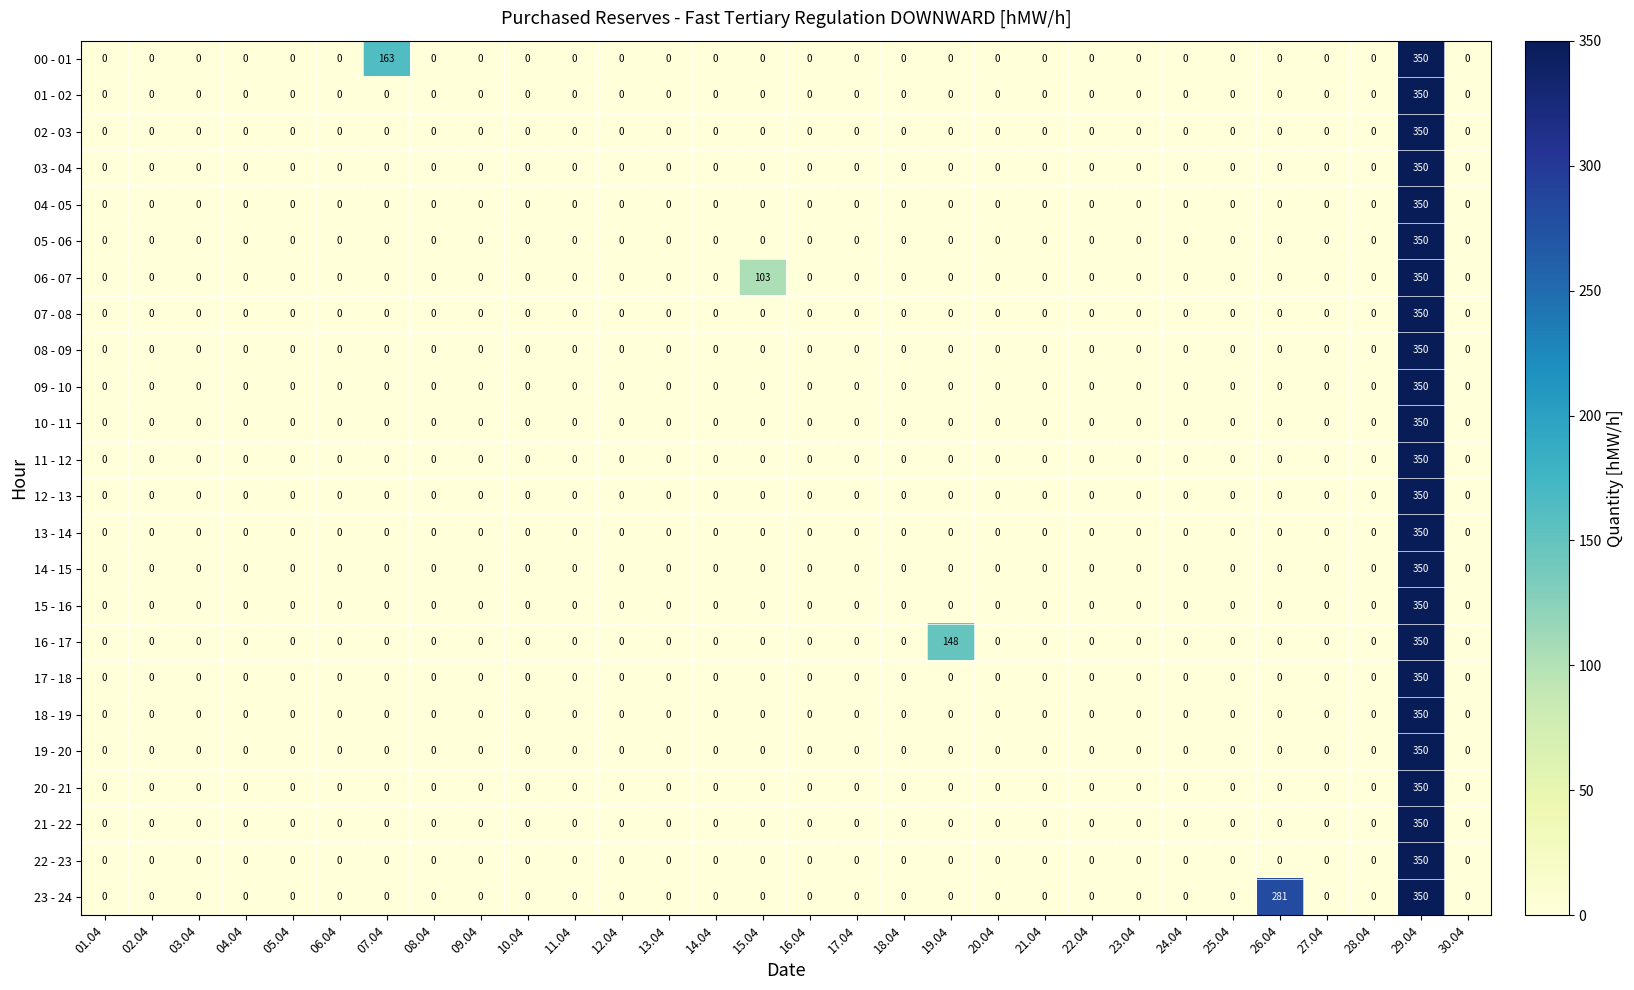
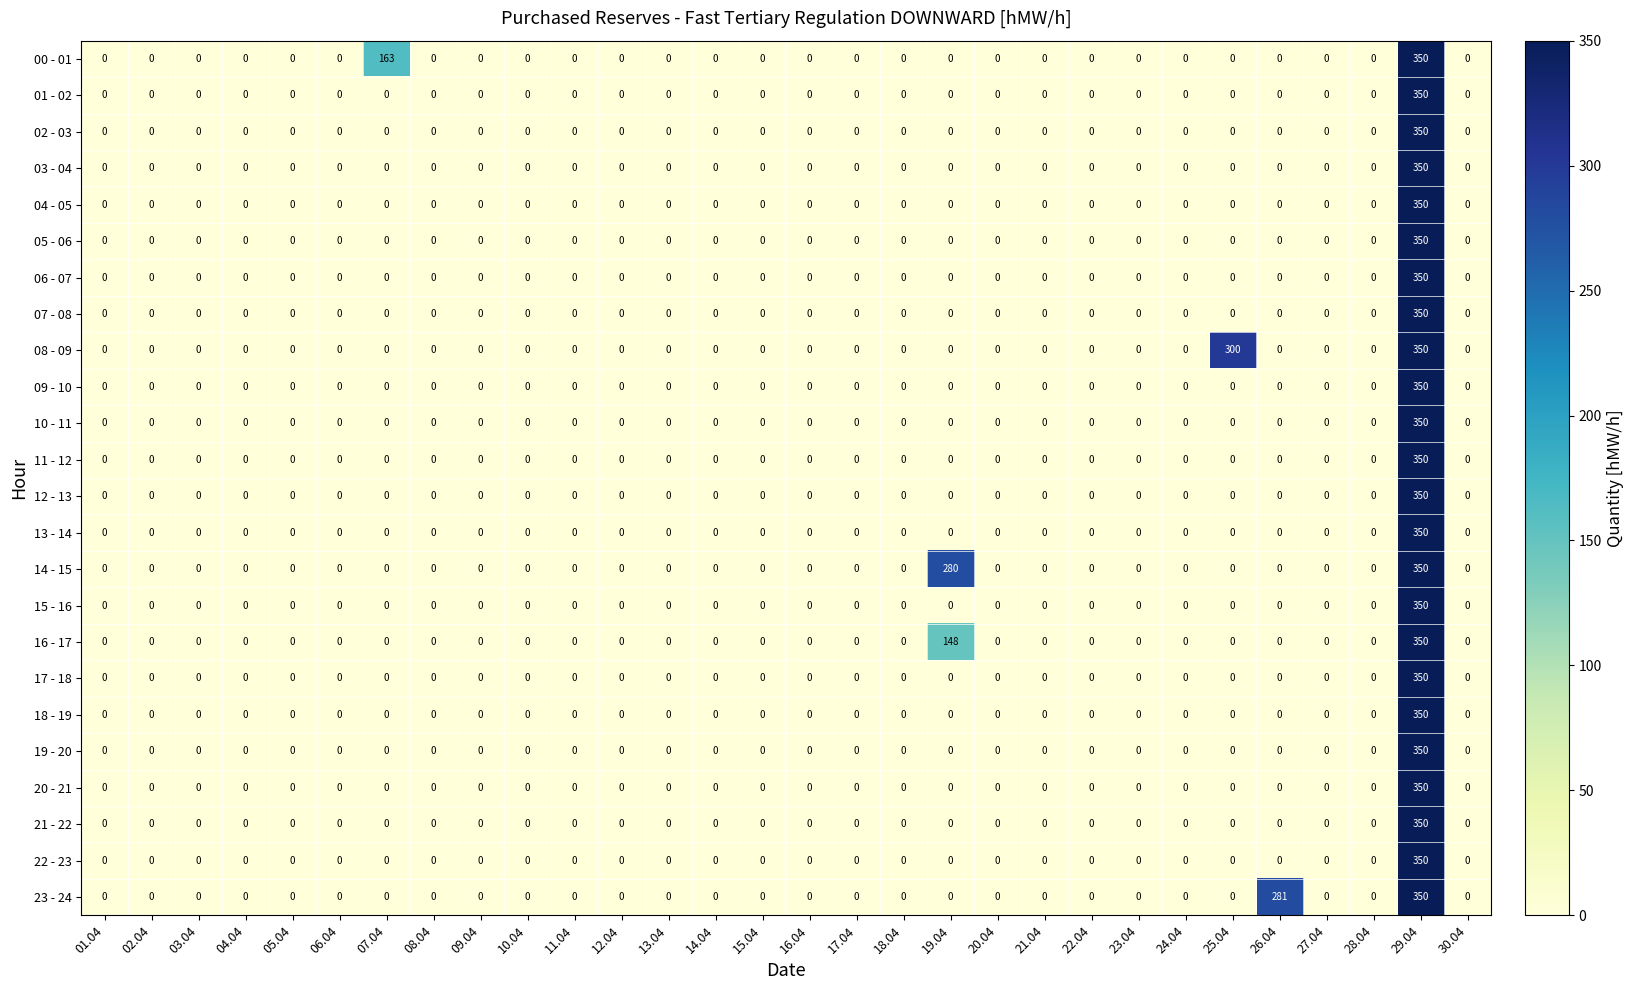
  {
    "06 - 07": {
      "01.04": 0,
      "02.04": 0,
      "03.04": 0,
      "04.04": 0,
      "05.04": 0,
      "06.04": 0,
      "07.04": 0,
      "08.04": 0,
      "09.04": 0,
      "10.04": 0,
      "11.04": 0,
      "12.04": 0,
      "13.04": 0,
      "14.04": 0,
-     "15.04": 103,
+     "15.04": 0,
      "16.04": 0,
      "17.04": 0,
      "18.04": 0,
      "19.04": 0,
      "20.04": 0,
      "21.04": 0,
      "22.04": 0,
      "23.04": 0,
      "24.04": 0,
      "25.04": 0,
      "26.04": 0,
      "27.04": 0,
      "28.04": 0,
      "29.04": 350,
      "30.04": 0
    },
    "08 - 09": {
      "01.04": 0,
      "02.04": 0,
      "03.04": 0,
      "04.04": 0,
      "05.04": 0,
      "06.04": 0,
      "07.04": 0,
      "08.04": 0,
      "09.04": 0,
      "10.04": 0,
      "11.04": 0,
      "12.04": 0,
      "13.04": 0,
      "14.04": 0,
      "15.04": 0,
      "16.04": 0,
      "17.04": 0,
      "18.04": 0,
      "19.04": 0,
      "20.04": 0,
      "21.04": 0,
      "22.04": 0,
      "23.04": 0,
      "24.04": 0,
-     "25.04": 0,
+     "25.04": 300,
      "26.04": 0,
      "27.04": 0,
      "28.04": 0,
      "29.04": 350,
      "30.04": 0
    },
    "14 - 15": {
      "01.04": 0,
      "02.04": 0,
      "03.04": 0,
      "04.04": 0,
      "05.04": 0,
      "06.04": 0,
      "07.04": 0,
      "08.04": 0,
      "09.04": 0,
      "10.04": 0,
      "11.04": 0,
      "12.04": 0,
      "13.04": 0,
      "14.04": 0,
      "15.04": 0,
      "16.04": 0,
      "17.04": 0,
      "18.04": 0,
-     "19.04": 0,
+     "19.04": 280,
      "20.04": 0,
      "21.04": 0,
      "22.04": 0,
      "23.04": 0,
      "24.04": 0,
      "25.04": 0,
      "26.04": 0,
      "27.04": 0,
      "28.04": 0,
      "29.04": 350,
      "30.04": 0
    }
  }
